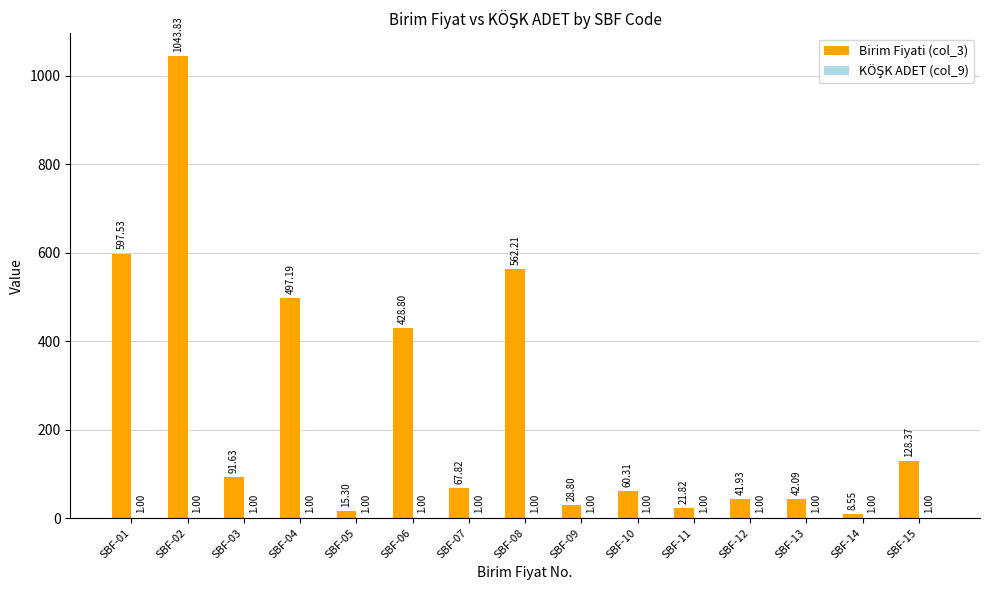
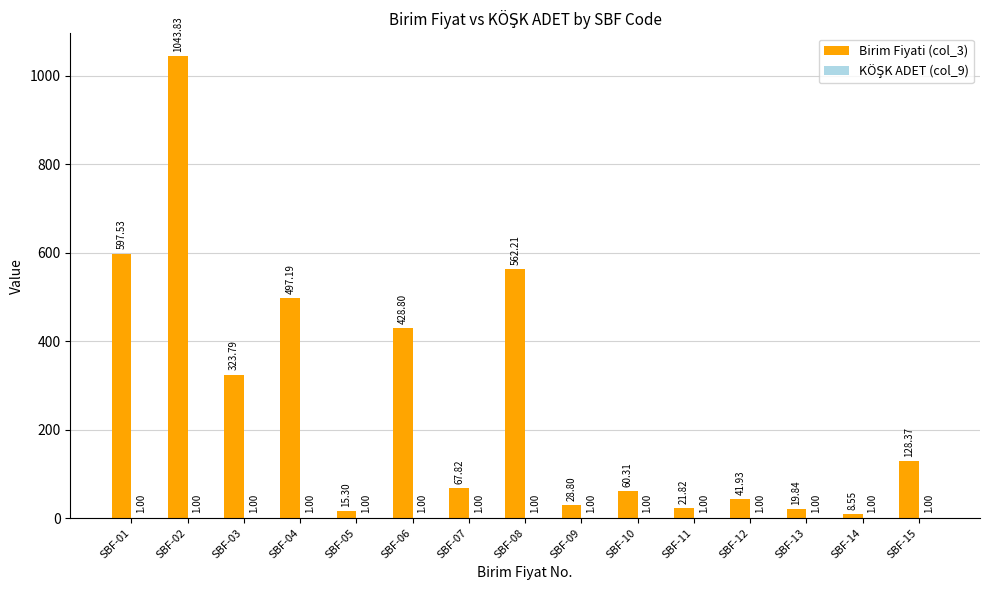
  {
    "Birim Fiyati (col_3)": {
      "SBF-01": 597.53,
      "SBF-02": 1043.83,
-     "SBF-03": 91.63,
+     "SBF-03": 323.79,
      "SBF-04": 497.19,
      "SBF-05": 15.30,
      "SBF-06": 428.80,
      "SBF-07": 67.82,
      "SBF-08": 562.21,
      "SBF-09": 28.80,
      "SBF-10": 60.31,
      "SBF-11": 21.82,
      "SBF-12": 41.93,
-     "SBF-13": 42.09,
+     "SBF-13": 19.84,
      "SBF-14": 8.55,
      "SBF-15": 128.37
    },
    "KÖŞK ADET (col_9)": {
      "SBF-01": 1.00,
      "SBF-02": 1.00,
      "SBF-03": 1.00,
      "SBF-04": 1.00,
      "SBF-05": 1.00,
      "SBF-06": 1.00,
      "SBF-07": 1.00,
      "SBF-08": 1.00,
      "SBF-09": 1.00,
      "SBF-10": 1.00,
      "SBF-11": 1.00,
      "SBF-12": 1.00,
      "SBF-13": 1.00,
      "SBF-14": 1.00,
      "SBF-15": 1.00
    }
  }
